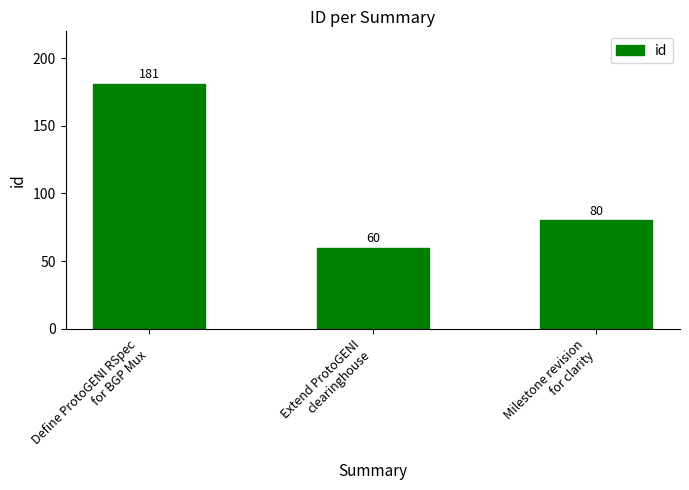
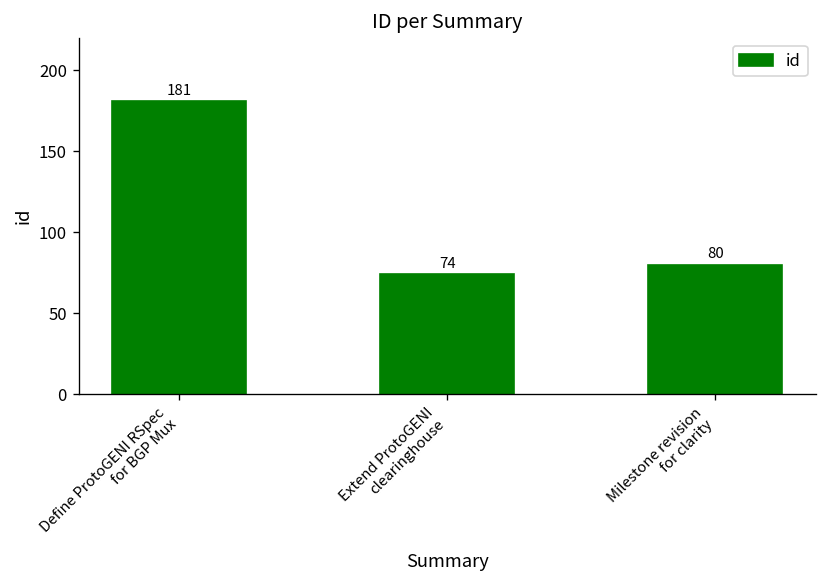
  {
    "Define ProtoGENI RSpec for BGP Mux": 181,
-   "Extend ProtoGENI clearinghouse": 60,
+   "Extend ProtoGENI clearinghouse": 74,
    "Milestone revision for clarity": 80
  }
